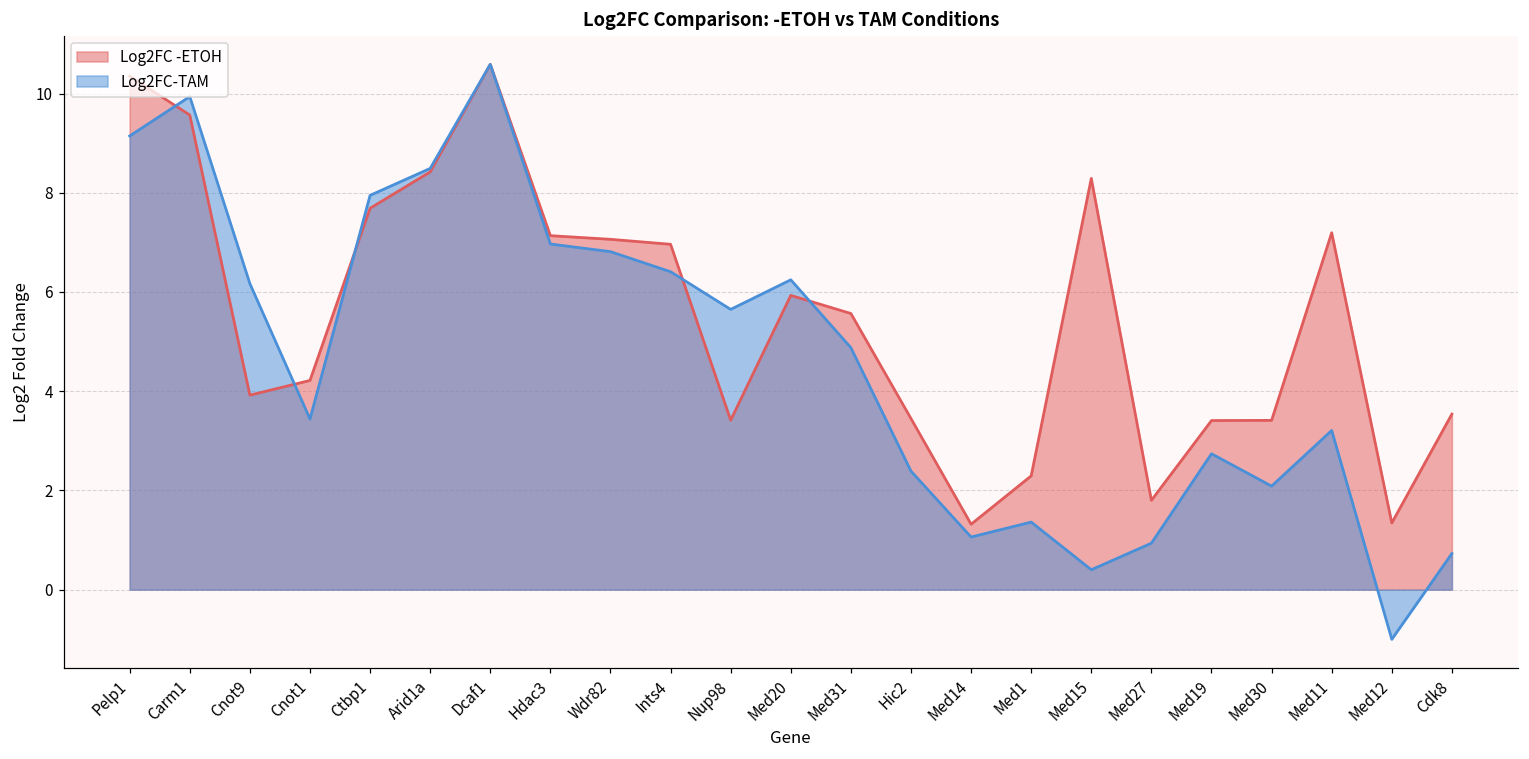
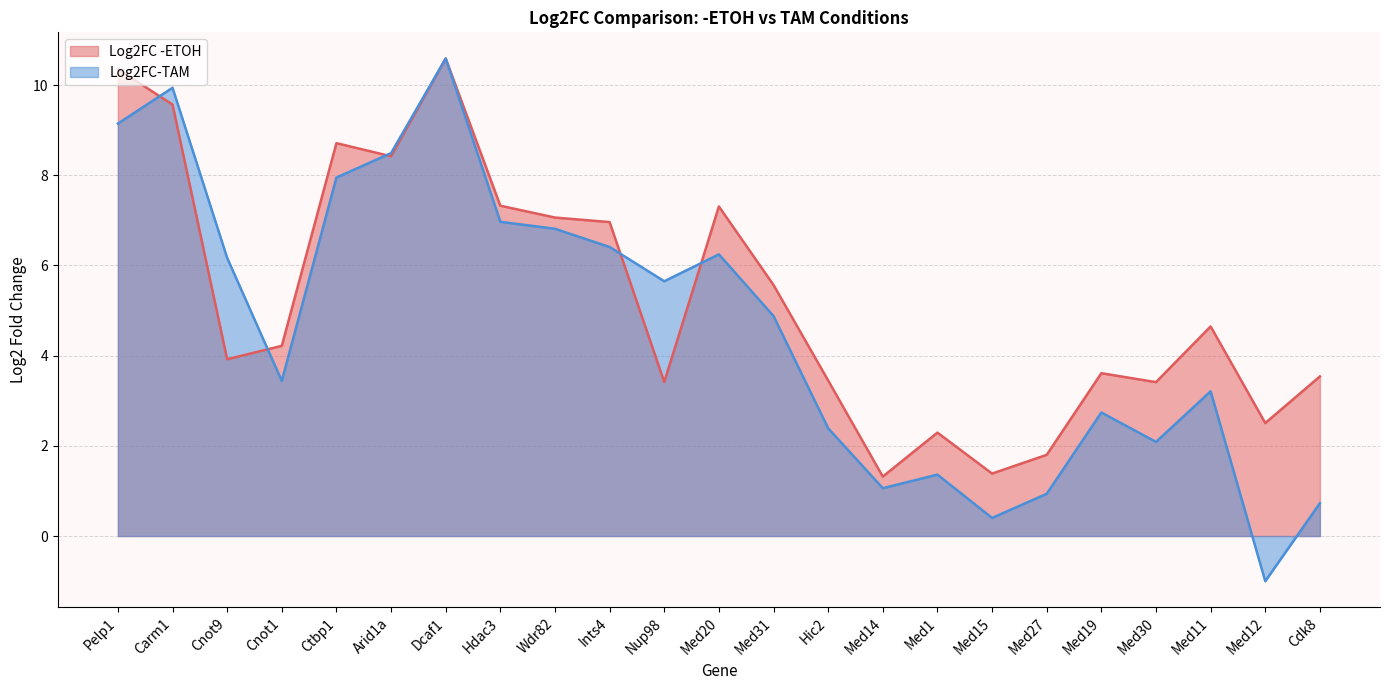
  {
    "Log2FC -ETOH": {
      "Carm1": 9.6,
      "Cnot9": 3.9,
      "Cnot1": 4.2,
-     "Ctbp1": 7.7,
+     "Ctbp1": 8.7,
      "Arid1a": 8.4,
-     "Hdac3": 7.1,
+     "Hdac3": 7.3,
      "Wdr82": 7.1,
      "Ints4": 7.0,
      "Nup98": 3.4,
-     "Med20": 5.9,
+     "Med20": 7.3,
      "Med31": 5.6,
      "Hic2": 3.4,
      "Med14": 1.3,
      "Med1": 2.3,
-     "Med15": 8.3,
+     "Med15": 1.4,
      "Med27": 1.8,
-     "Med19": 3.4,
+     "Med19": 3.6,
      "Med30": 3.4,
-     "Med11": 7.2,
-     "Med12": 1.3,
+     "Med11": 4.6,
+     "Med12": 2.5,
      "Cdk8": 3.5
    }
  }
